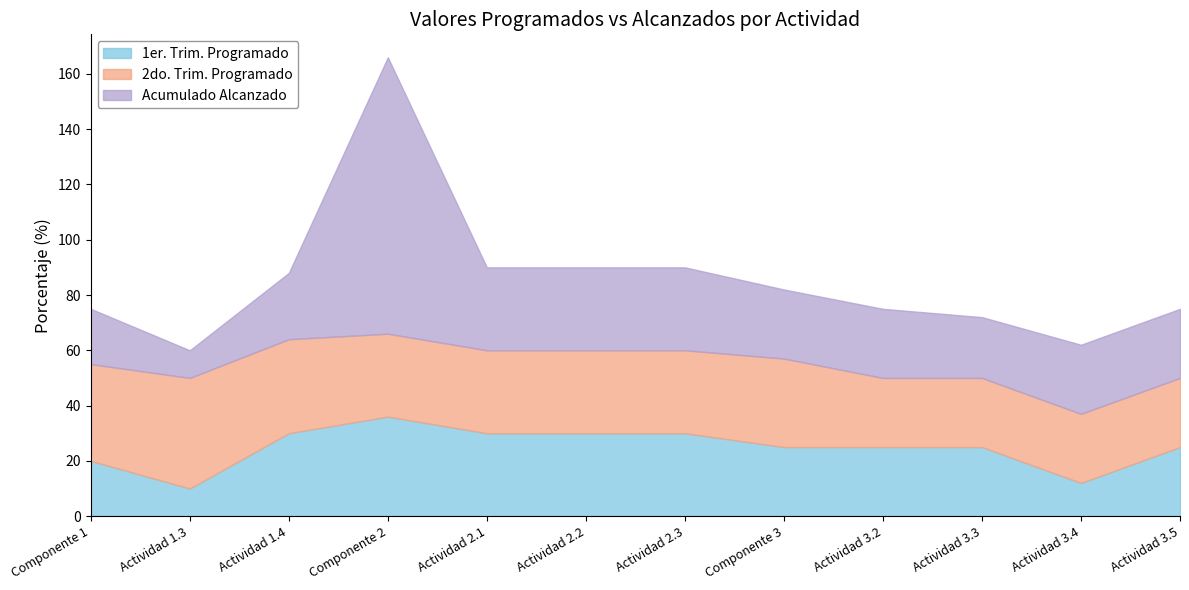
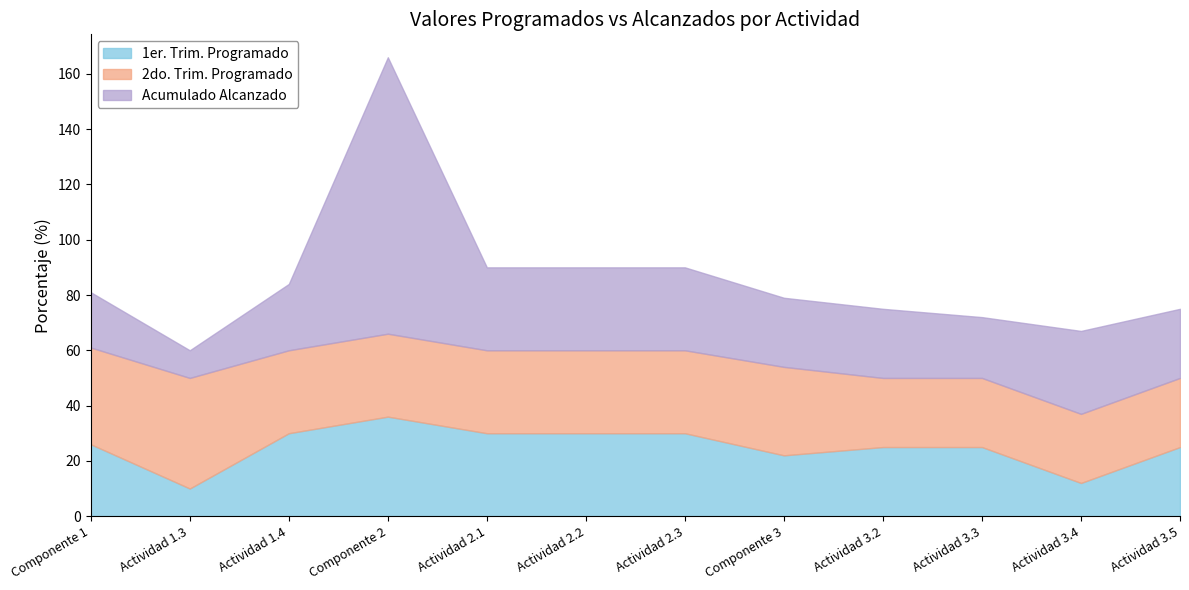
  {
    "1er. Trim. Programado": {
-     "Componente 1": 20,
+     "Componente 1": 26,
      "Actividad 1.3": 10,
      "Actividad 1.4": 30,
      "Componente 2": 36,
      "Actividad 2.1": 30,
      "Actividad 2.2": 30,
      "Actividad 2.3": 30,
-     "Componente 3": 25,
+     "Componente 3": 22,
      "Actividad 3.2": 25,
      "Actividad 3.3": 25,
      "Actividad 3.4": 12,
      "Actividad 3.5": 25
    },
    "2do. Trim. Programado": {
      "Componente 1": 35,
      "Actividad 1.3": 40,
-     "Actividad 1.4": 34,
+     "Actividad 1.4": 30,
      "Componente 2": 30,
      "Actividad 2.1": 30,
      "Actividad 2.2": 30,
      "Actividad 2.3": 30,
      "Componente 3": 32,
      "Actividad 3.2": 25,
      "Actividad 3.3": 25,
      "Actividad 3.4": 25,
      "Actividad 3.5": 25
    },
    "Acumulado Alcanzado": {
      "Componente 1": 20,
      "Actividad 1.3": 10,
      "Actividad 1.4": 24,
      "Componente 2": 100,
      "Actividad 2.1": 30,
      "Actividad 2.2": 30,
      "Actividad 2.3": 30,
      "Componente 3": 25,
      "Actividad 3.2": 25,
      "Actividad 3.3": 22,
-     "Actividad 3.4": 25,
+     "Actividad 3.4": 30,
      "Actividad 3.5": 25
    }
  }
